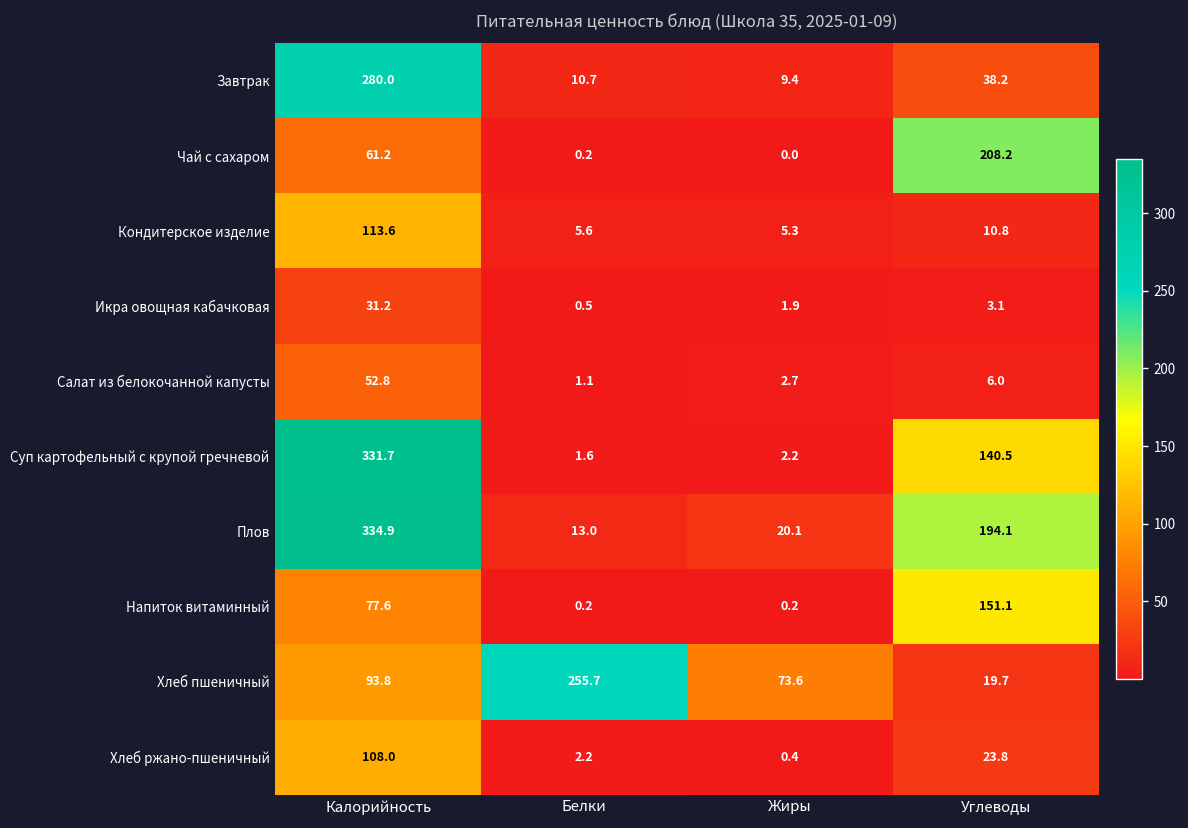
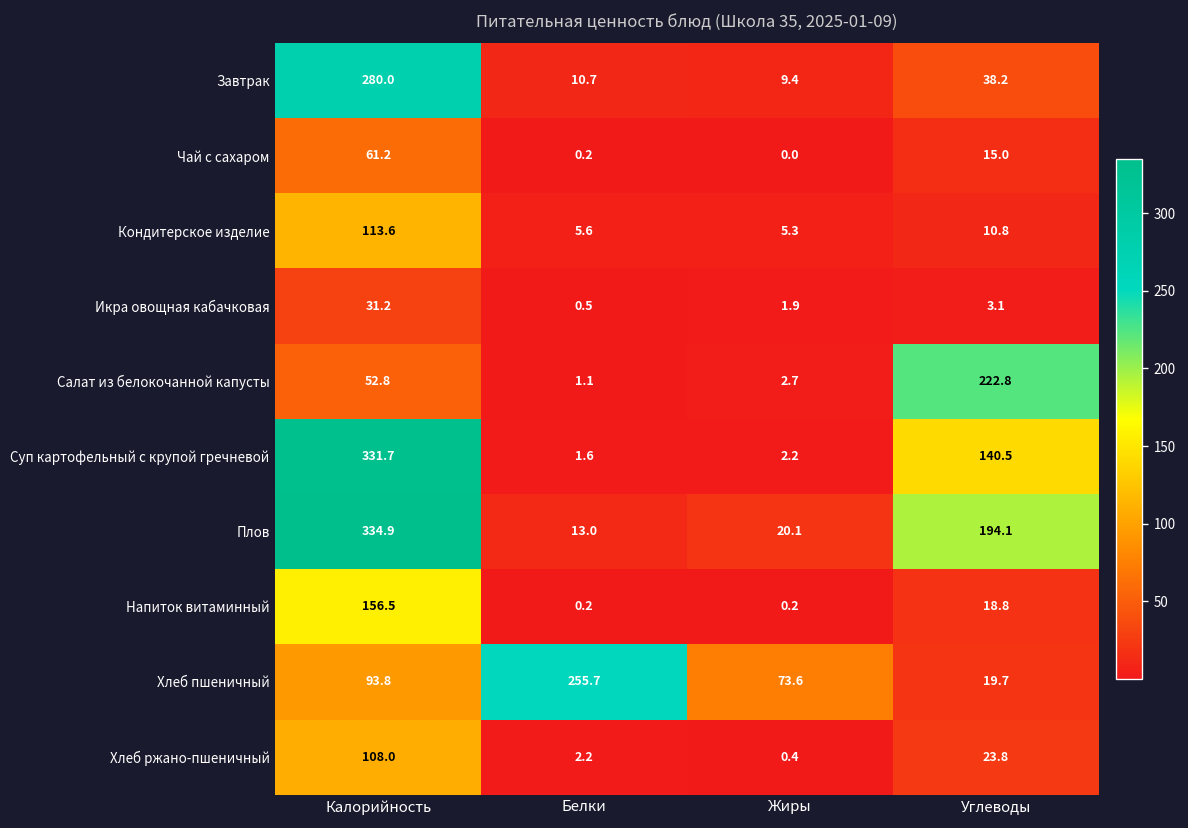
  {
    "Завтрак": {
      "Калорийность": 280.0,
      "Белки": 10.7,
      "Жиры": 9.4,
      "Углеводы": 38.2
    },
    "Чай с сахаром": {
      "Калорийность": 61.2,
      "Белки": 0.2,
      "Жиры": 0.0,
-     "Углеводы": 208.2
+     "Углеводы": 15.0
    },
    "Кондитерское изделие": {
      "Калорийность": 113.6,
      "Белки": 5.6,
      "Жиры": 5.3,
      "Углеводы": 10.8
    },
    "Икра овощная кабачковая": {
      "Калорийность": 31.2,
      "Белки": 0.5,
      "Жиры": 1.9,
      "Углеводы": 3.1
    },
    "Салат из белокочанной капусты": {
      "Калорийность": 52.8,
      "Белки": 1.1,
      "Жиры": 2.7,
-     "Углеводы": 6.0
+     "Углеводы": 222.8
    },
    "Суп картофельный с крупой гречневой": {
      "Калорийность": 331.7,
      "Белки": 1.6,
      "Жиры": 2.2,
      "Углеводы": 140.5
    },
    "Плов": {
      "Калорийность": 334.9,
      "Белки": 13.0,
      "Жиры": 20.1,
      "Углеводы": 194.1
    },
    "Напиток витаминный": {
-     "Калорийность": 77.6,
+     "Калорийность": 156.5,
      "Белки": 0.2,
      "Жиры": 0.2,
-     "Углеводы": 151.1
+     "Углеводы": 18.8
    },
    "Хлеб пшеничный": {
      "Калорийность": 93.8,
      "Белки": 255.7,
      "Жиры": 73.6,
      "Углеводы": 19.7
    },
    "Хлеб ржано-пшеничный": {
      "Калорийность": 108.0,
      "Белки": 2.2,
      "Жиры": 0.4,
      "Углеводы": 23.8
    }
  }
